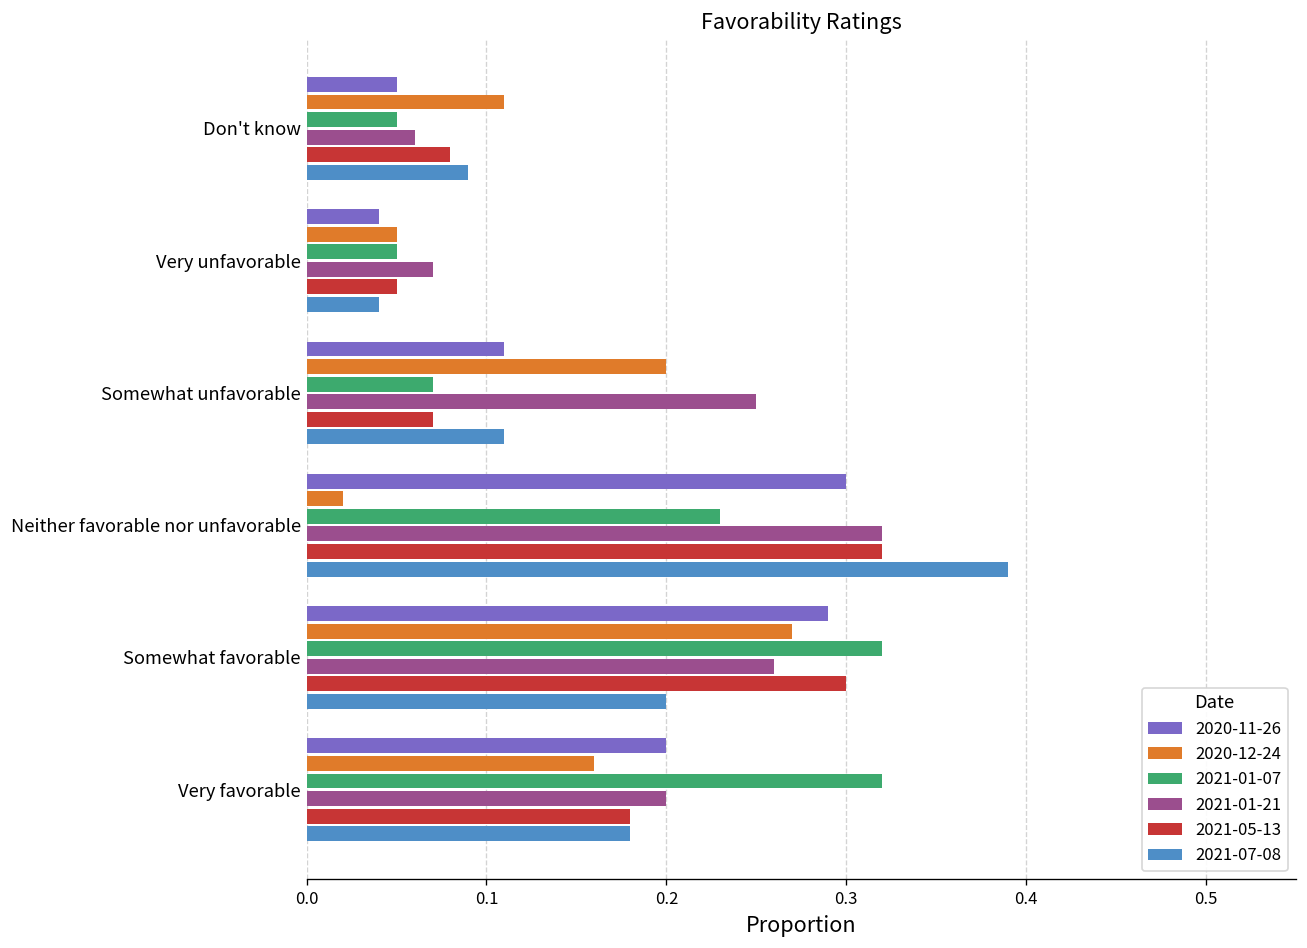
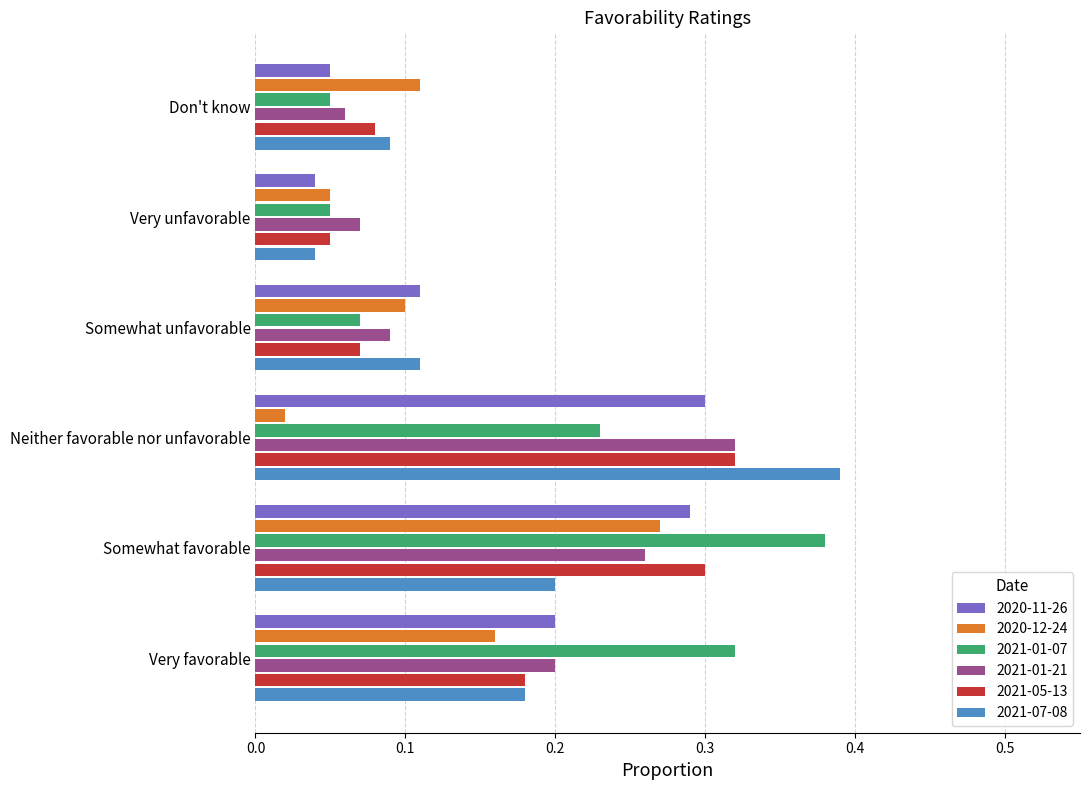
  {
    "2020-12-24": {
      "Don't know": 0.110,
      "Very unfavorable": 0.050,
-     "Somewhat unfavorable": 0.2,
+     "Somewhat unfavorable": 0.1,
      "Neither favorable nor unfavorable": 0.020,
      "Somewhat favorable": 0.270,
      "Very favorable": 0.160
    },
    "2021-01-07": {
      "Don't know": 0.05,
      "Very unfavorable": 0.05,
      "Somewhat unfavorable": 0.07,
      "Neither favorable nor unfavorable": 0.23,
-     "Somewhat favorable": 0.32,
+     "Somewhat favorable": 0.38,
      "Very favorable": 0.32
    },
    "2021-01-21": {
      "Don't know": 0.06,
      "Very unfavorable": 0.07,
-     "Somewhat unfavorable": 0.25,
+     "Somewhat unfavorable": 0.09,
      "Neither favorable nor unfavorable": 0.32,
      "Somewhat favorable": 0.26,
      "Very favorable": 0.20
    },
    "2021-05-13": {
      "Don't know": 0.08,
      "Very unfavorable": 0.05,
      "Somewhat unfavorable": 0.07,
      "Neither favorable nor unfavorable": 0.32,
      "Somewhat favorable": 0.30,
      "Very favorable": 0.18
    }
  }
